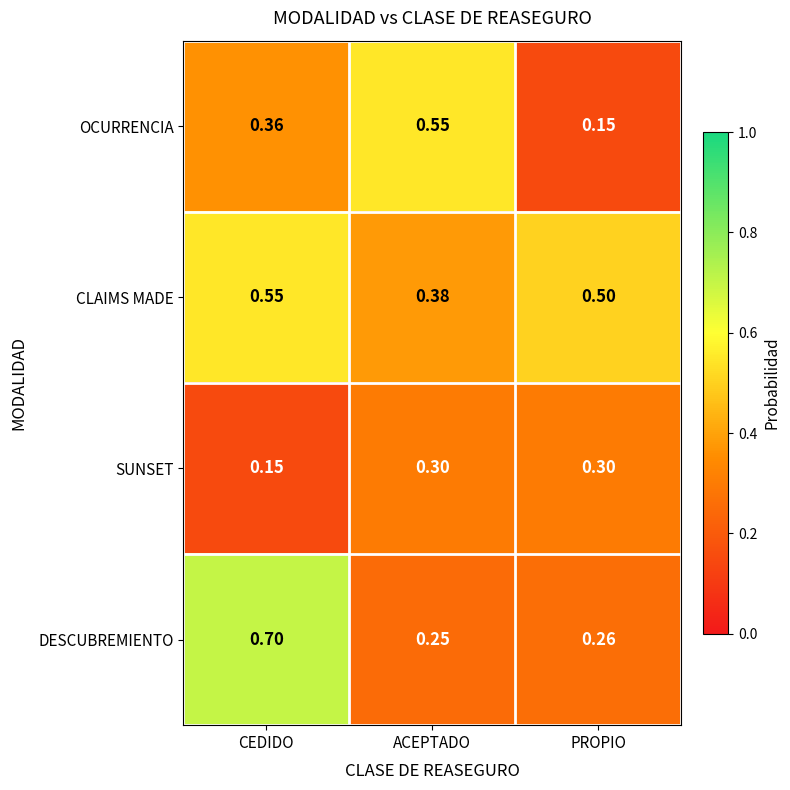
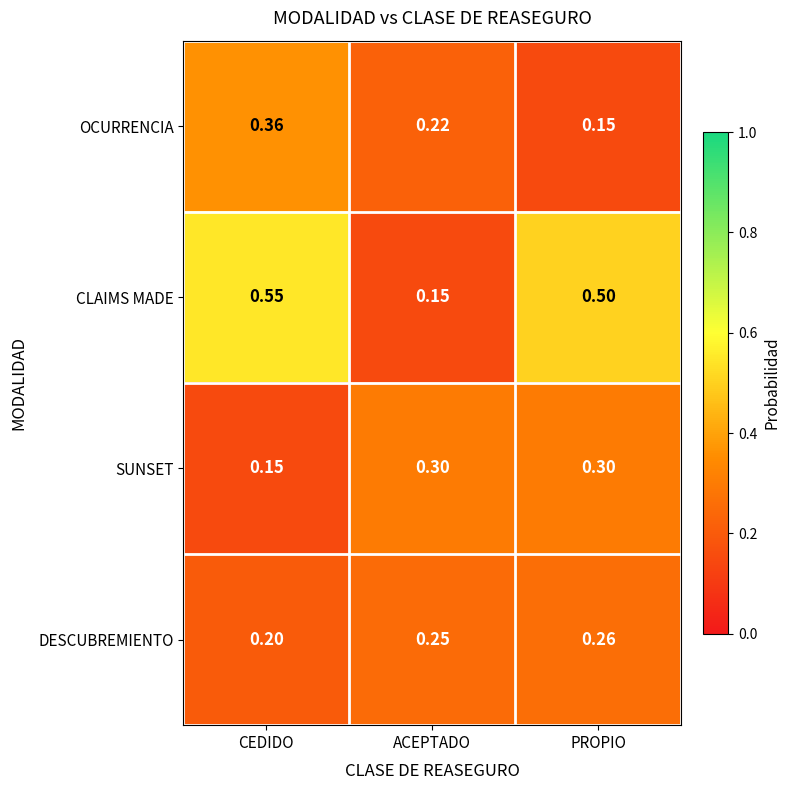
  {
    "OCURRENCIA": {
      "CEDIDO": 0.36,
-     "ACEPTADO": 0.55,
+     "ACEPTADO": 0.22,
      "PROPIO": 0.15
    },
    "CLAIMS MADE": {
      "CEDIDO": 0.55,
-     "ACEPTADO": 0.38,
+     "ACEPTADO": 0.15,
      "PROPIO": 0.50
    },
    "SUNSET": {
      "CEDIDO": 0.15,
      "ACEPTADO": 0.30,
      "PROPIO": 0.30
    },
    "DESCUBREMIENTO": {
-     "CEDIDO": 0.70,
+     "CEDIDO": 0.20,
      "ACEPTADO": 0.25,
      "PROPIO": 0.26
    }
  }
